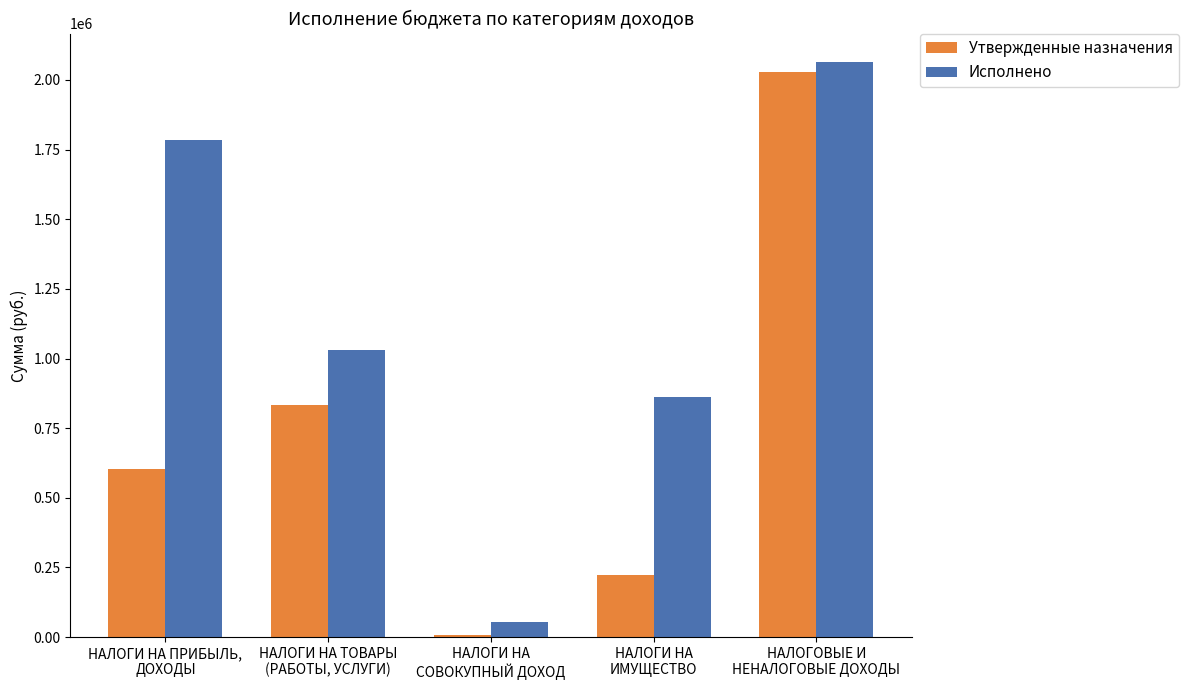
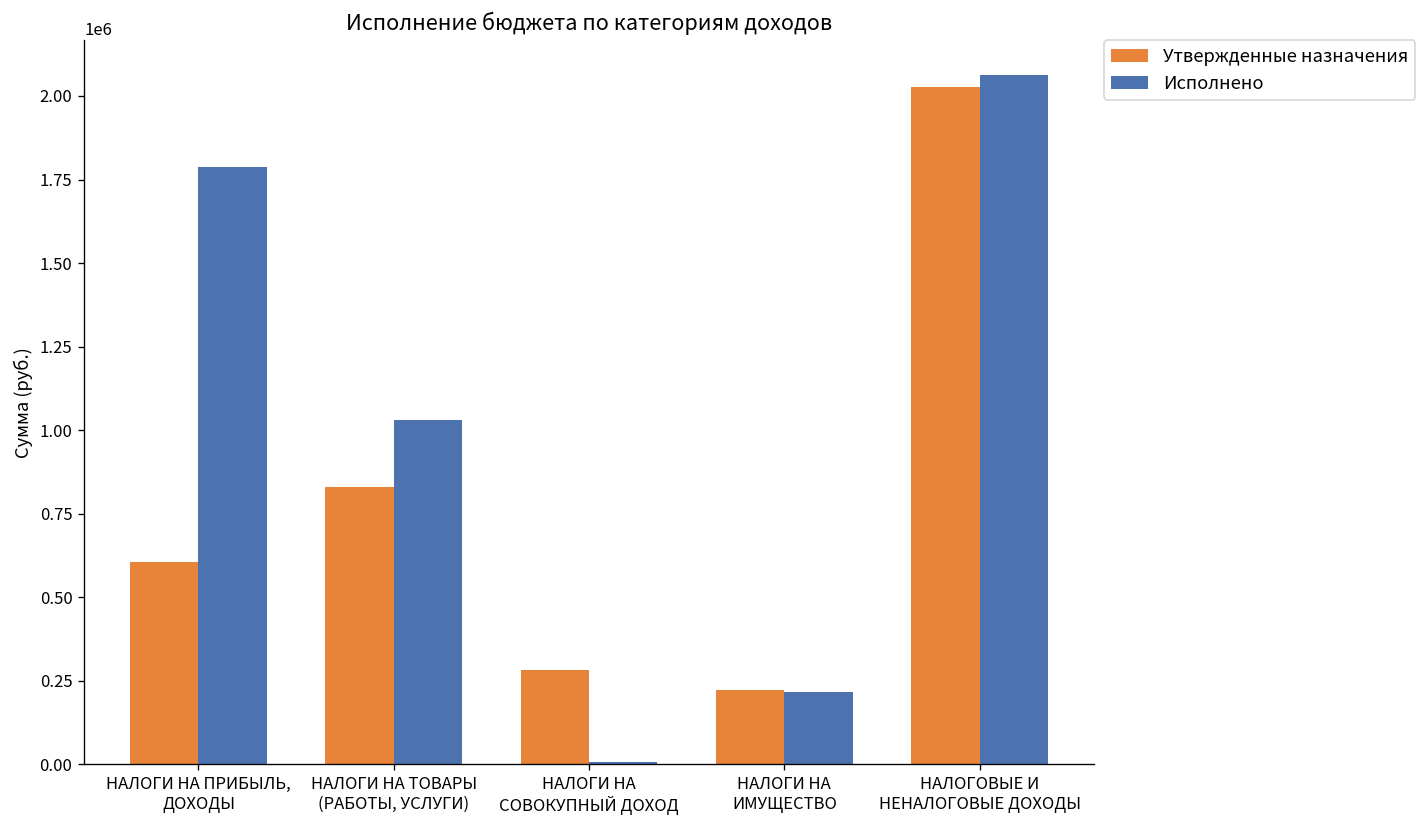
  {
    "Утвержденные назначения": {
      "НАЛОГИ НА ПРИБЫЛЬ, ДОХОДЫ": 600000,
      "НАЛОГИ НА ТОВАРЫ (РАБОТЫ, УСЛУГИ)": 830000,
-     "НАЛОГИ НА СОВОКУПНЫЙ ДОХОД": 10000,
+     "НАЛОГИ НА СОВОКУПНЫЙ ДОХОД": 280000,
      "НАЛОГИ НА ИМУЩЕСТВО": 220000,
      "НАЛОГОВЫЕ И НЕНАЛОГОВЫЕ ДОХОДЫ": 2030000
    },
    "Исполнено": {
      "НАЛОГИ НА ПРИБЫЛЬ, ДОХОДЫ": 1790000,
      "НАЛОГИ НА ТОВАРЫ (РАБОТЫ, УСЛУГИ)": 1030000,
-     "НАЛОГИ НА СОВОКУПНЫЙ ДОХОД": 50000,
-     "НАЛОГИ НА ИМУЩЕСТВО": 860000,
+     "НАЛОГИ НА СОВОКУПНЫЙ ДОХОД": 10000,
+     "НАЛОГИ НА ИМУЩЕСТВО": 220000,
      "НАЛОГОВЫЕ И НЕНАЛОГОВЫЕ ДОХОДЫ": 2060000
    }
  }
